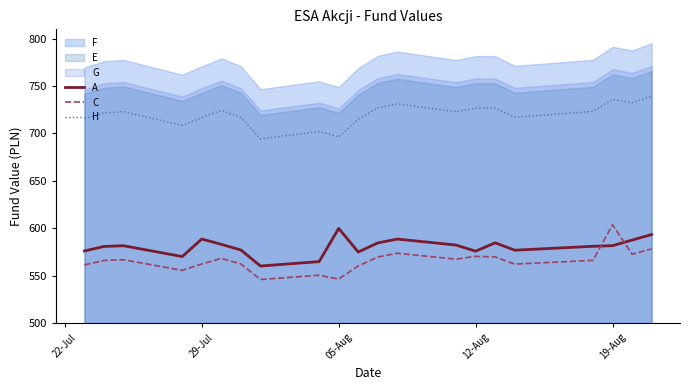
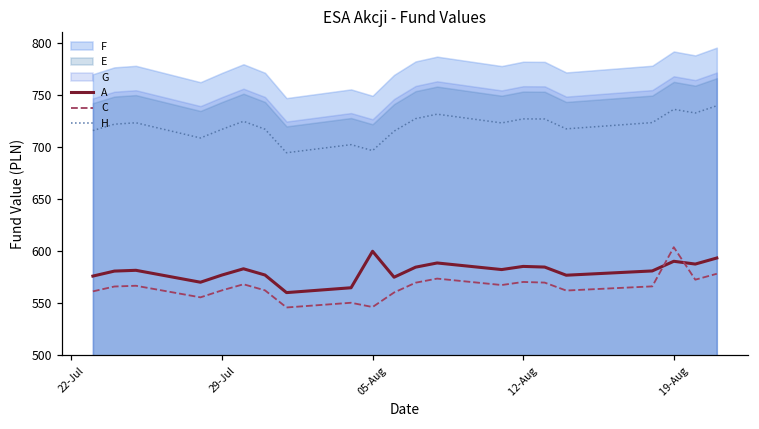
  {
    "A": {
-     "29-Jul": 590,
+     "29-Jul": 580,
      "05-Aug": 600,
-     "12-Aug": 580,
-     "19-Aug": 580
+     "12-Aug": 590,
+     "19-Aug": 590
    },
    "C": {
      "29-Jul": 560,
      "05-Aug": 550,
      "12-Aug": 570,
      "19-Aug": 600
    }
  }
